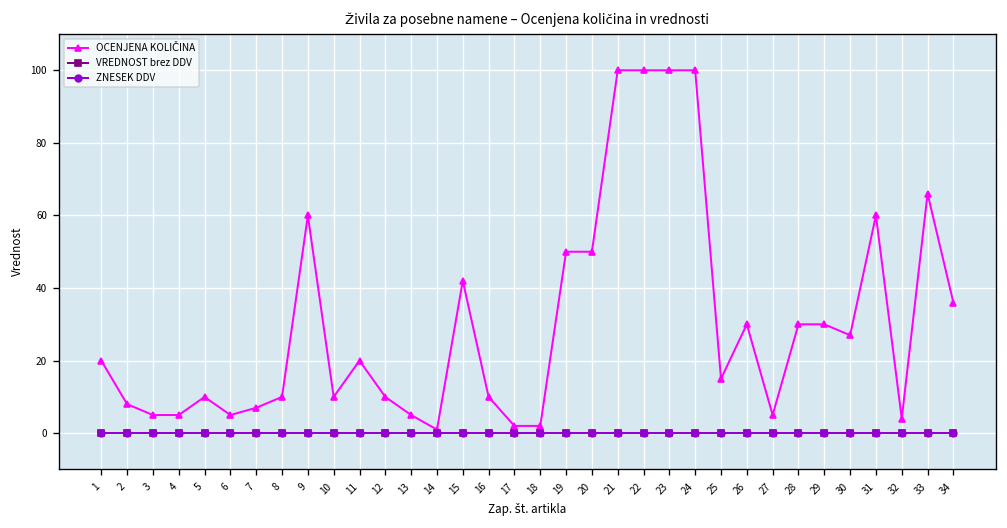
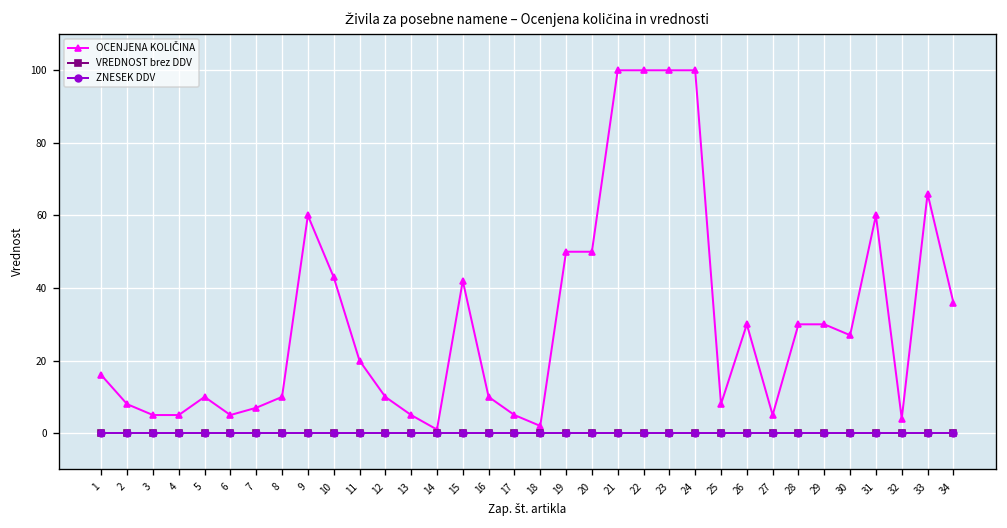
  {
    "OCENJENA KOLIČINA": {
-     "1": 20,
+     "1": 16,
      "2": 8,
      "3": 5,
      "4": 5,
      "5": 10,
      "6": 5,
      "7": 7,
      "8": 10,
      "9": 60,
-     "10": 10,
+     "10": 43,
      "11": 20,
      "12": 10,
      "13": 5,
      "14": 1,
      "15": 42,
      "16": 10,
-     "17": 2,
+     "17": 5,
      "18": 2,
      "19": 50,
      "20": 50,
      "21": 100,
      "22": 100,
      "23": 100,
      "24": 100,
-     "25": 15,
+     "25": 8,
      "26": 30,
      "27": 5,
      "28": 30,
      "29": 30,
      "30": 27,
      "31": 60,
      "32": 4,
      "33": 66,
      "34": 36
    },
    "ZNESEK DDV": {
      "1": 0,
      "2": 0,
      "3": 0,
      "4": 0,
      "5": 0,
      "6": 0,
      "7": 0,
      "8": 0,
      "9": 0,
      "10": 0,
      "11": 0,
      "12": 0,
      "13": 0,
      "14": 0,
      "15": 0,
      "16": 0,
      "17": 0,
      "18": 0,
      "19": 0,
      "20": 0,
      "21": 0,
      "22": 0,
      "23": 0,
      "24": 0,
      "25": 0,
      "26": 0,
      "27": 0,
      "28": 0,
      "29": 0,
      "30": 0,
      "31": 0,
      "32": 0,
      "33": 0,
      "34": 0
    }
  }
